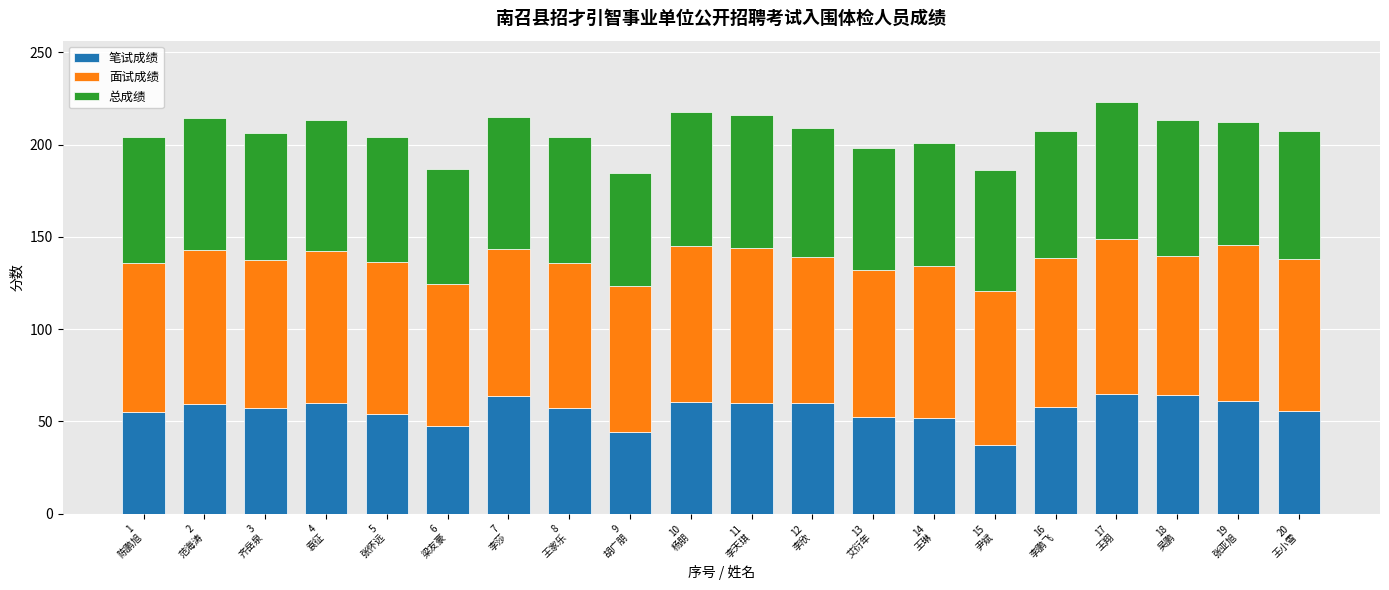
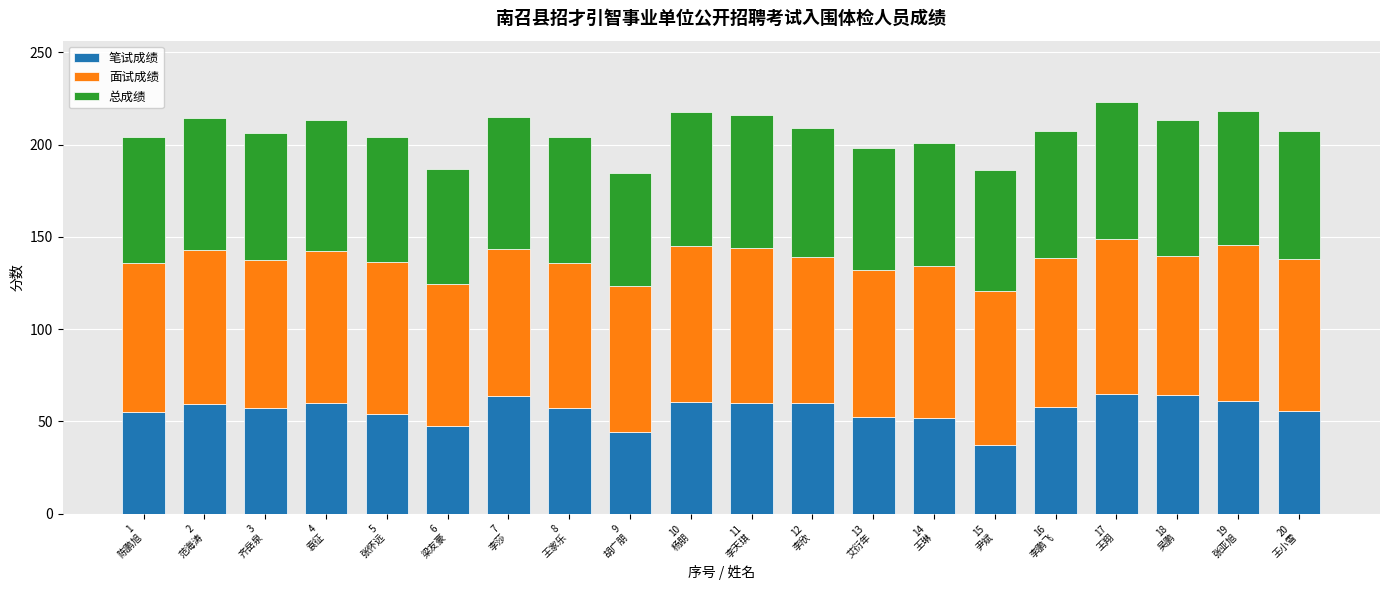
  {
    "笔试成绩": {
      "1 陈鹏旭": 55,
      "2 范海涛": 60,
      "3 齐岳泉": 57,
      "4 袁征": 60,
      "5 张怀远": 54,
      "6 梁友豪": 47,
      "7 李莎": 64,
      "8 王家乐": 57,
      "9 胡广朋": 44,
      "10 杨朋": 60,
      "11 李天琪": 60,
      "12 李欣": 60,
      "13 艾衍年": 53,
      "14 王琳": 52,
      "15 尹斌": 37,
      "16 李鹏飞": 58,
      "17 王翔": 65,
      "18 吴鹏": 64,
      "19 张亚旭": 61,
      "20 王小雪": 56
    },
    "面试成绩": {
      "1 陈鹏旭": 81,
      "2 范海涛": 83,
      "3 齐岳泉": 80,
      "4 袁征": 82,
      "5 张怀远": 82,
      "6 梁友豪": 77,
      "7 李莎": 80,
      "8 王家乐": 79,
      "9 胡广朋": 79,
      "10 杨朋": 85,
      "11 李天琪": 84,
      "12 李欣": 79,
      "13 艾衍年": 79,
      "14 王琳": 82,
      "15 尹斌": 83,
      "16 李鹏飞": 81,
      "17 王翔": 84,
      "18 吴鹏": 75,
      "19 张亚旭": 84,
      "20 王小雪": 82
    },
    "总成绩": {
      "1 陈鹏旭": 68,
      "2 范海涛": 72,
      "3 齐岳泉": 69,
      "4 袁征": 71,
      "5 张怀远": 68,
      "6 梁友豪": 62,
      "7 李莎": 72,
      "8 王家乐": 68,
      "9 胡广朋": 62,
      "10 杨朋": 73,
      "11 李天琪": 72,
      "12 李欣": 70,
      "13 艾衍年": 66,
      "14 王琳": 67,
      "15 尹斌": 66,
      "16 李鹏飞": 69,
      "17 王翔": 74,
      "18 吴鹏": 74,
-     "19 张亚旭": 67,
+     "19 张亚旭": 73,
      "20 王小雪": 69
    }
  }
